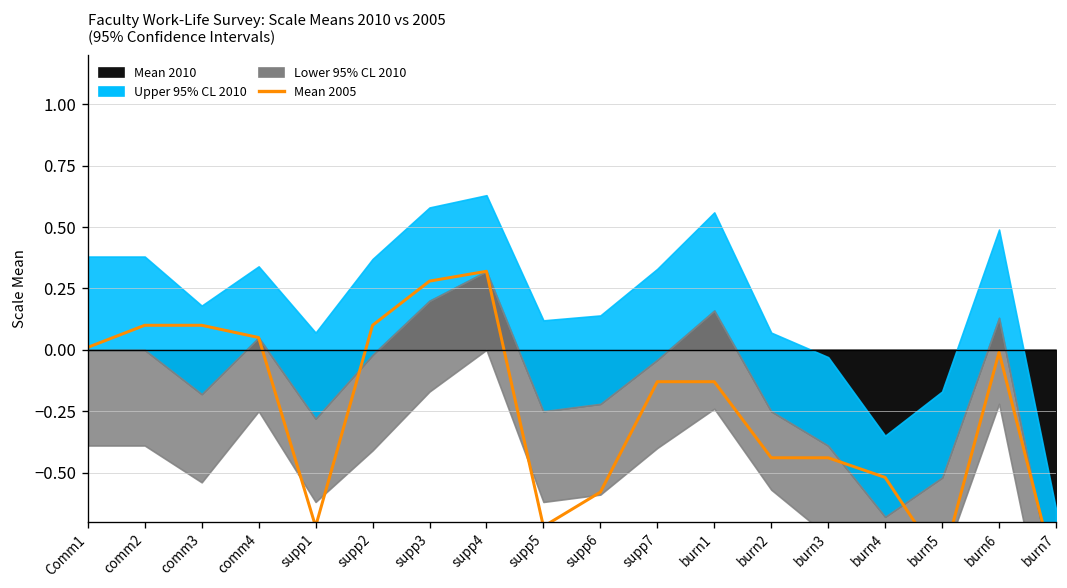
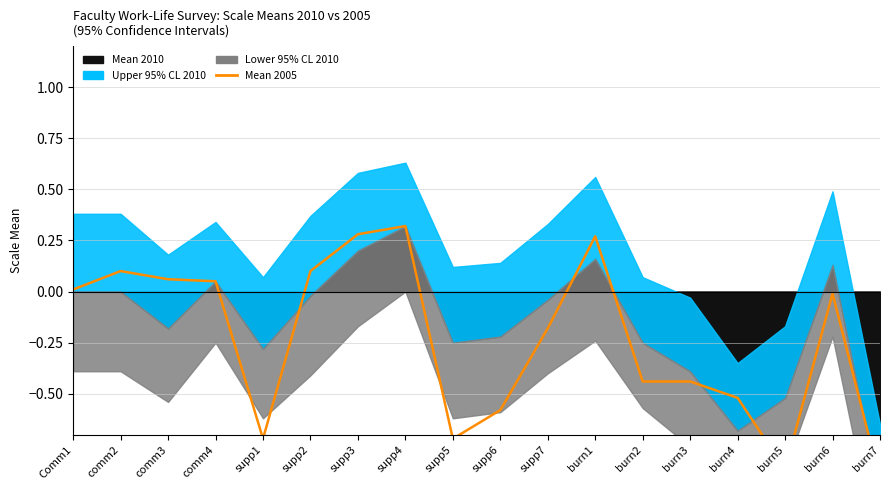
  {
    "Mean 2005": {
      "comm2": 0.10,
-     "comm3": 0.10,
+     "comm3": 0.06,
      "supp2": 0.10,
      "supp3": 0.28,
      "supp6": -0.58,
-     "supp7": -0.13,
-     "burn1": -0.13,
+     "supp7": -0.18,
+     "burn1": 0.27,
      "burn2": -0.44,
      "burn3": -0.44,
      "burn4": -0.52,
      "burn6": -0.01
    },
    "Mean 2010": {
      "comm3": 0.18,
      "supp1": 0.28,
      "supp2": 0.02,
      "supp5": 0.25,
      "supp6": 0.22,
      "supp7": 0.04,
      "burn2": 0.25,
      "burn3": 0.39,
      "burn4": 0.68,
      "burn5": 0.52,
      "burn7": 1.00
    },
    "Upper 95% CL 2010": {
      "Comm1": 0.38,
      "comm2": 0.38,
      "comm3": 0.36,
      "comm4": 0.29,
      "supp1": 0.35,
      "supp2": 0.39,
      "supp3": 0.38,
      "supp4": 0.31,
      "supp5": 0.37,
      "supp6": 0.36,
      "supp7": 0.37,
      "burn1": 0.40,
      "burn2": 0.32,
      "burn3": 0.36,
      "burn4": 0.33,
      "burn5": 0.35,
      "burn6": 0.36,
      "burn7": 0.35
    }
  }
